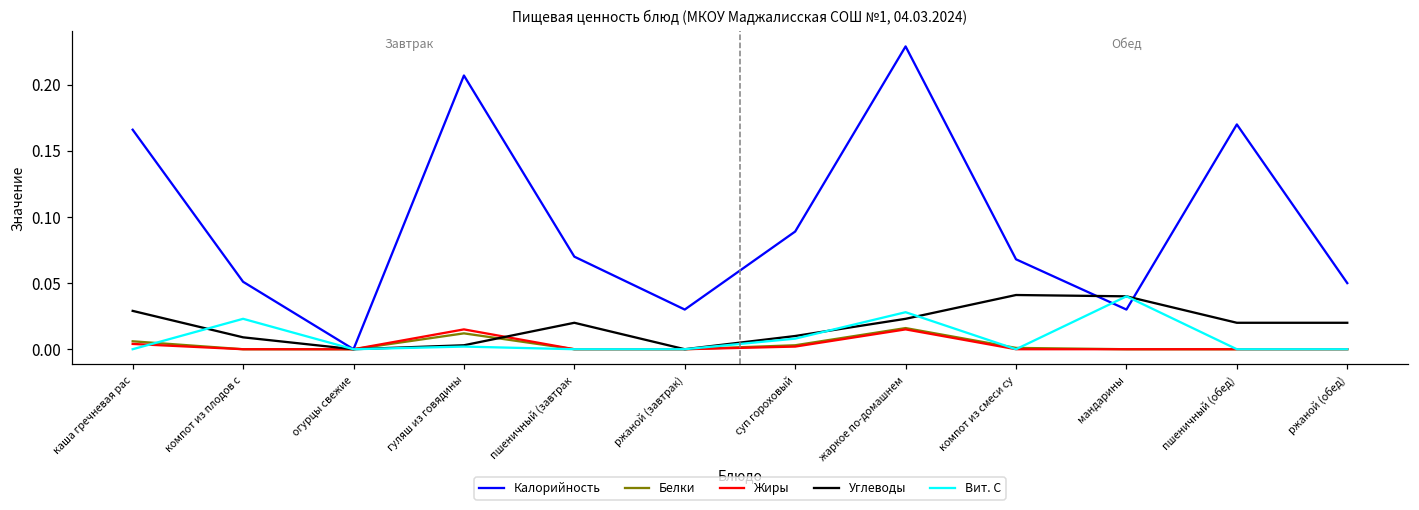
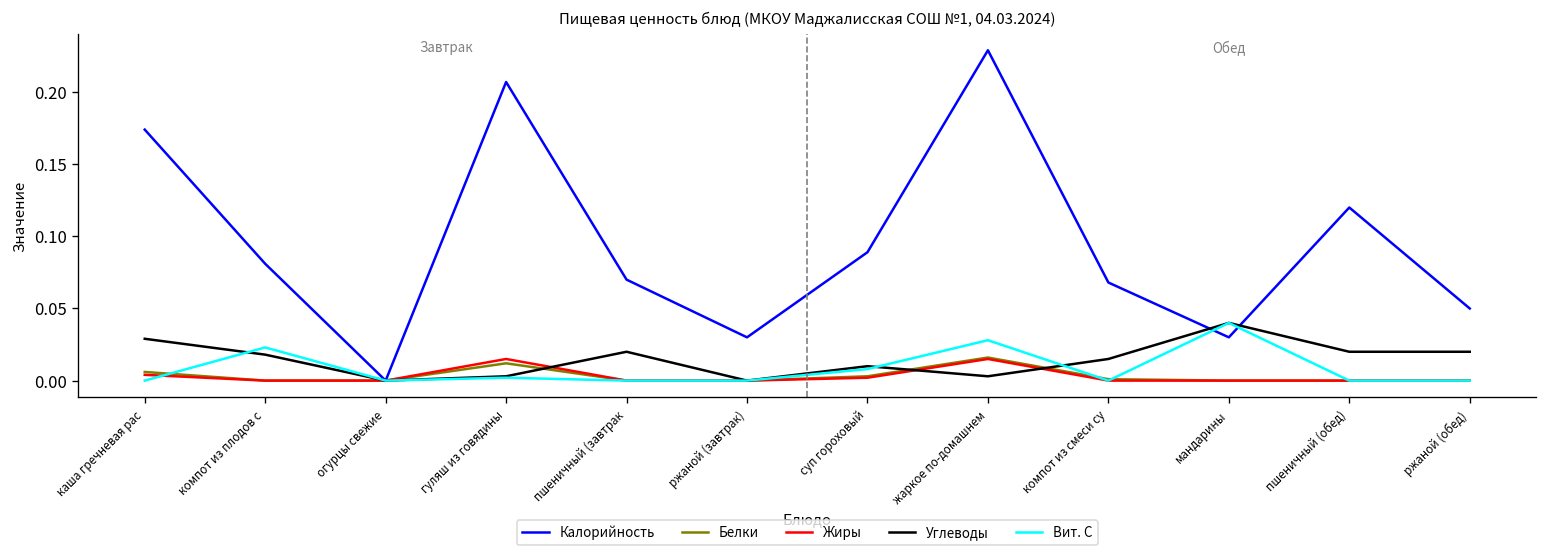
  {
    "Калорийность": {
-     "каша гречневая рас": 0.166,
-     "компот из плодов с": 0.051,
+     "каша гречневая рас": 0.174,
+     "компот из плодов с": 0.081,
      "гуляш из говядины": 0.207,
      "пшеничный (завтрак": 0.070,
      "ржаной (завтрак)": 0.030,
      "суп гороховый": 0.089,
      "жаркое по-домашнем": 0.229,
      "компот из смеси су": 0.068,
      "мандарины": 0.030,
-     "пшеничный (обед)": 0.17,
+     "пшеничный (обед)": 0.12,
      "ржаной (обед)": 0.050
    },
    "Белки": {
      "гуляш из говядины": 0.012
    },
    "Жиры": {
      "гуляш из говядины": 0.015
    },
    "Углеводы": {
      "каша гречневая рас": 0.029,
-     "компот из плодов с": 0.009,
+     "компот из плодов с": 0.018,
      "пшеничный (завтрак": 0.020,
-     "жаркое по-домашнем": 0.023,
-     "компот из смеси су": 0.041,
+     "жаркое по-домашнем": 0.003,
+     "компот из смеси су": 0.015,
      "пшеничный (обед)": 0.020,
      "ржаной (обед)": 0.020
    },
    "Вит. С": {
      "каша гречневая рас": 0.000,
      "компот из плодов с": 0.023,
      "жаркое по-домашнем": 0.028
    }
  }
